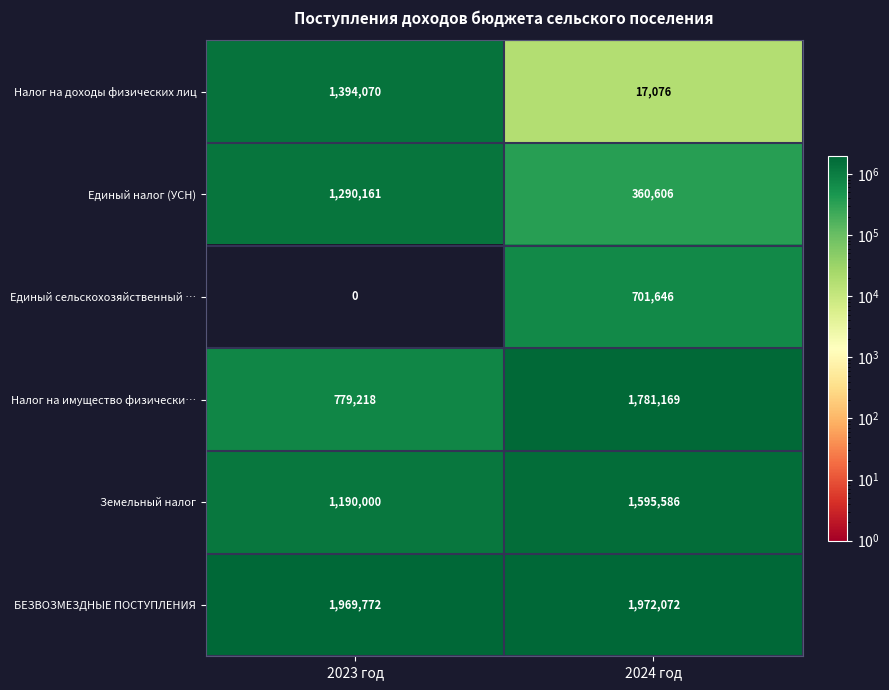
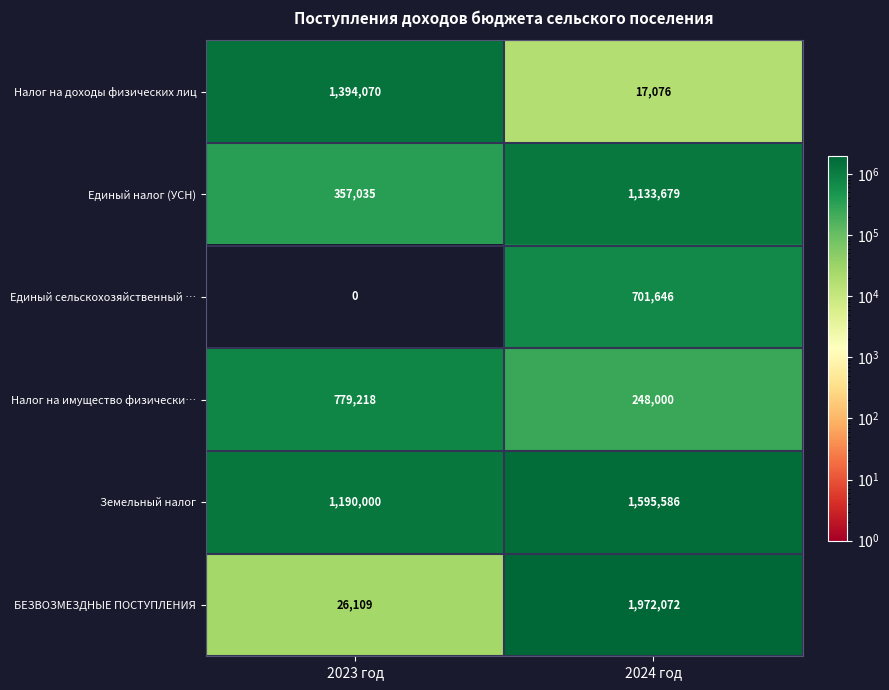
  {
    "Налог на доходы физических лиц": {
      "2023 год": "1,394,070",
      "2024 год": "17,076"
    },
    "Единый налог (УСН)": {
-     "2023 год": "1,290,161",
-     "2024 год": "360,606"
+     "2023 год": "357,035",
+     "2024 год": "1,133,679"
    },
    "Единый сельскохозяйственный …": {
      "2023 год": "0",
      "2024 год": "701,646"
    },
    "Налог на имущество физически…": {
      "2023 год": "779,218",
-     "2024 год": "1,781,169"
+     "2024 год": "248,000"
    },
    "Земельный налог": {
      "2023 год": "1,190,000",
      "2024 год": "1,595,586"
    },
    "БЕЗВОЗМЕЗДНЫЕ ПОСТУПЛЕНИЯ": {
-     "2023 год": "1,969,772",
+     "2023 год": "26,109",
      "2024 год": "1,972,072"
    }
  }
